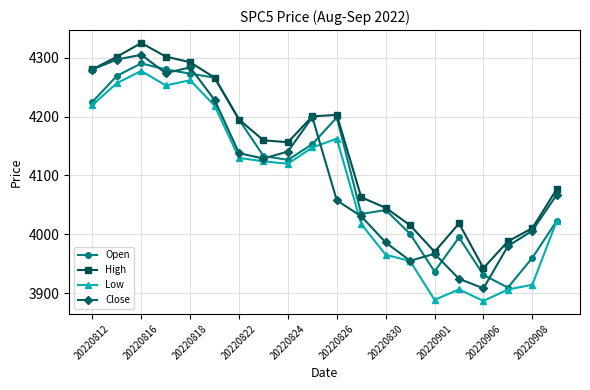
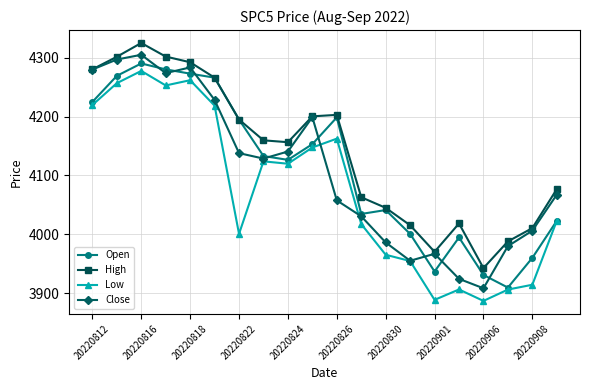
  {
    "Low": {
      "20220812": 4220,
      "20220816": 4280,
      "20220818": 4260,
-     "20220822": 4130,
+     "20220822": 4000,
      "20220824": 4120,
      "20220826": 4160,
      "20220830": 3970,
      "20220901": 3890,
      "20220906": 3890,
      "20220908": 3910
    }
  }
